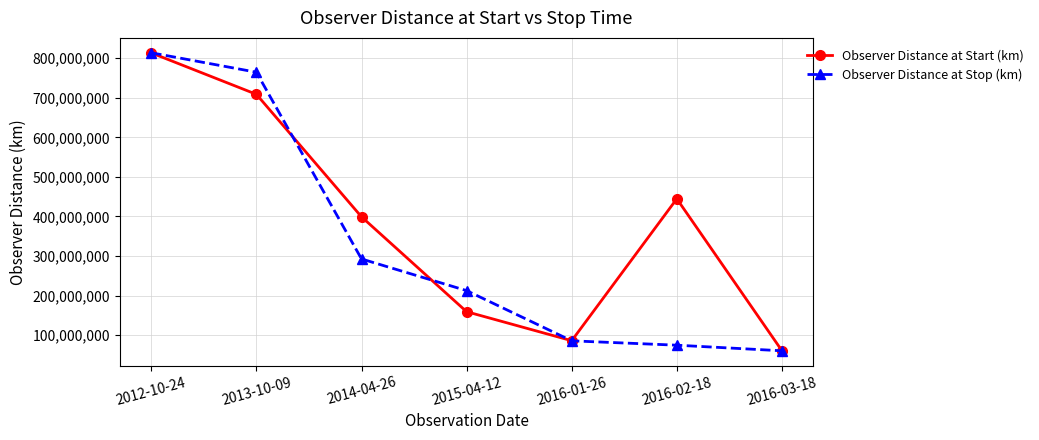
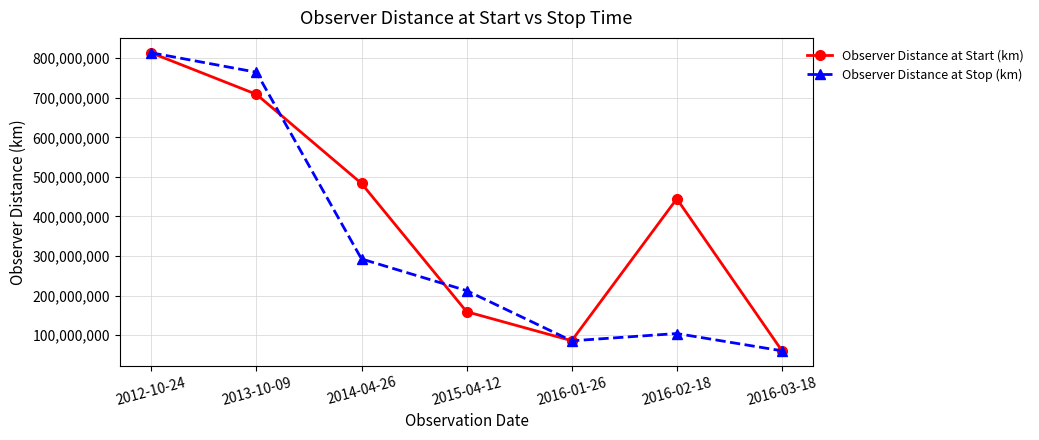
  {
    "Observer Distance at Start (km)": {
      "2013-10-09": "710,000,000",
-     "2014-04-26": "400,000,000",
+     "2014-04-26": "480,000,000",
      "2015-04-12": "160,000,000",
      "2016-02-18": "440,000,000"
    },
    "Observer Distance at Stop (km)": {
      "2013-10-09": "760,000,000",
      "2014-04-26": "290,000,000",
      "2015-04-12": "210,000,000",
-     "2016-02-18": "70,000,000"
+     "2016-02-18": "100,000,000"
    }
  }
